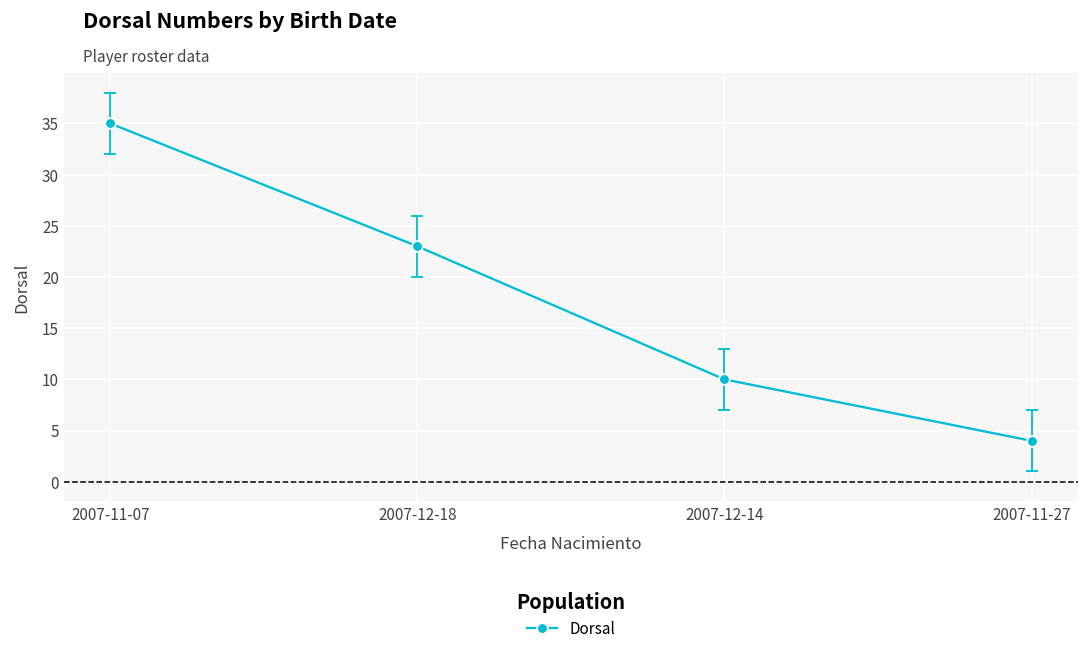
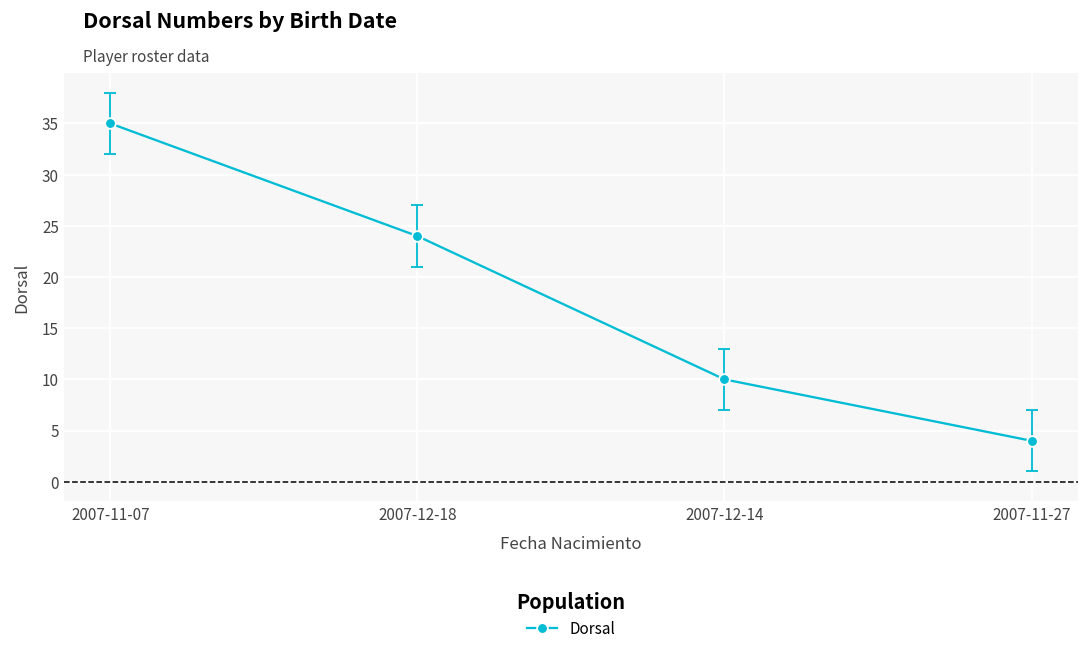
  {
    "Dorsal": {
      "2007-11-07": 35,
-     "2007-12-18": 23,
+     "2007-12-18": 24,
      "2007-12-14": 10,
      "2007-11-27": 4
    }
  }
